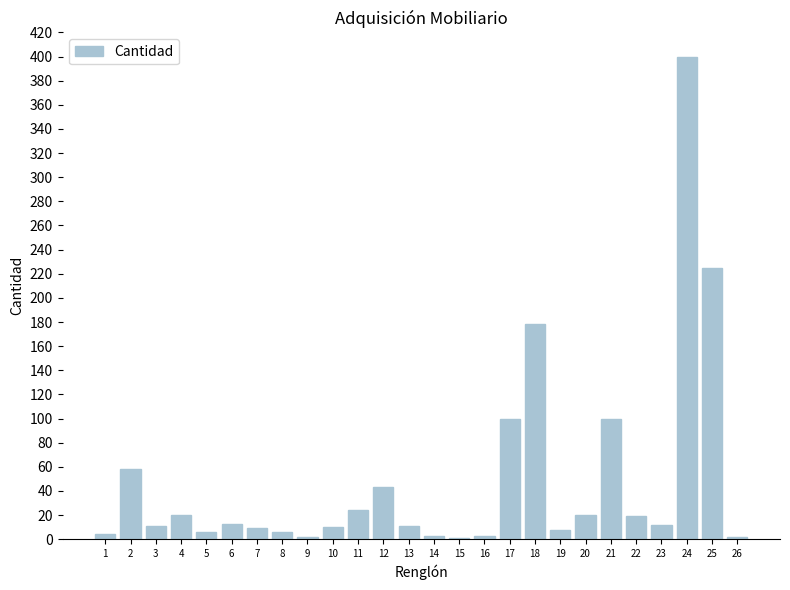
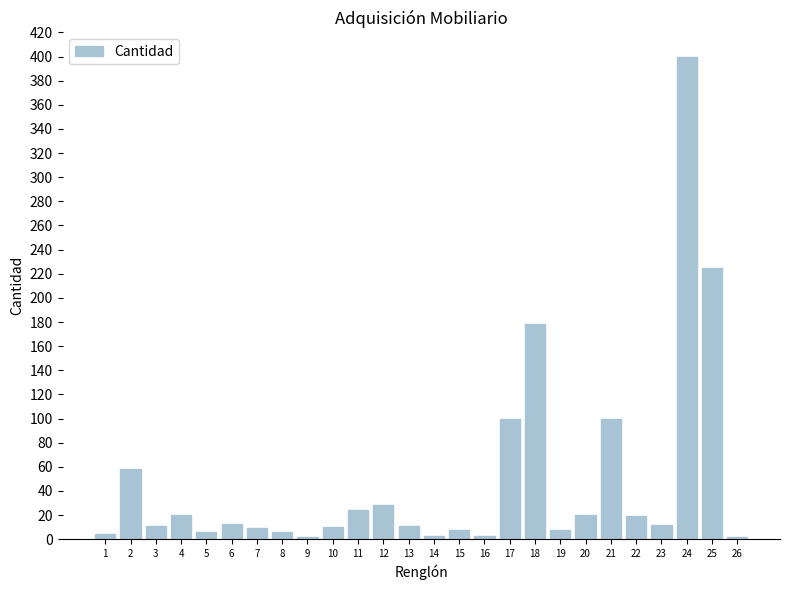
  {
    "1": 4,
    "2": 58,
    "3": 11,
    "4": 20,
    "5": 6,
    "6": 13,
    "7": 9,
    "8": 6,
    "10": 10,
    "11": 24,
-   "12": 43,
+   "12": 28,
    "13": 11,
    "14": 3,
-   "15": 1,
+   "15": 8,
    "16": 3,
    "17": 100,
    "18": 178,
    "19": 8,
    "20": 20,
    "21": 100,
    "22": 19,
    "23": 12,
    "24": 400,
    "25": 225
  }
